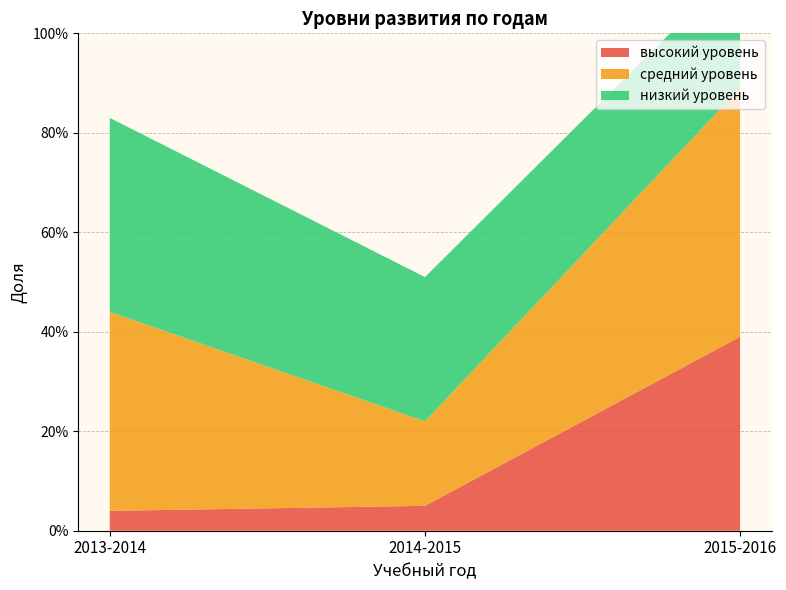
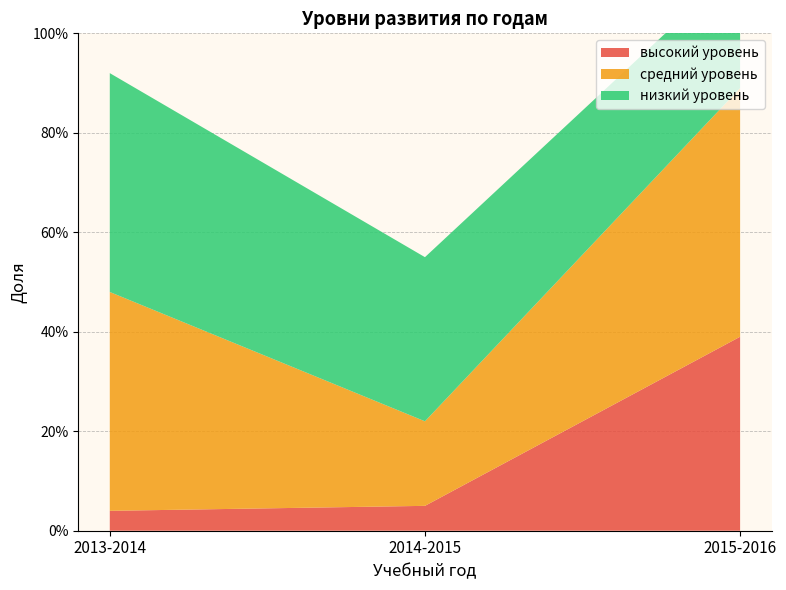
  {
    "высокий уровень": {
      "2013-2014": "4%",
      "2014-2015": "5%",
      "2015-2016": "39%"
    },
    "средний уровень": {
-     "2013-2014": "40%",
+     "2013-2014": "44%",
      "2014-2015": "17%"
    },
    "низкий уровень": {
-     "2013-2014": "39%",
-     "2014-2015": "29%"
+     "2013-2014": "44%",
+     "2014-2015": "33%"
    }
  }
